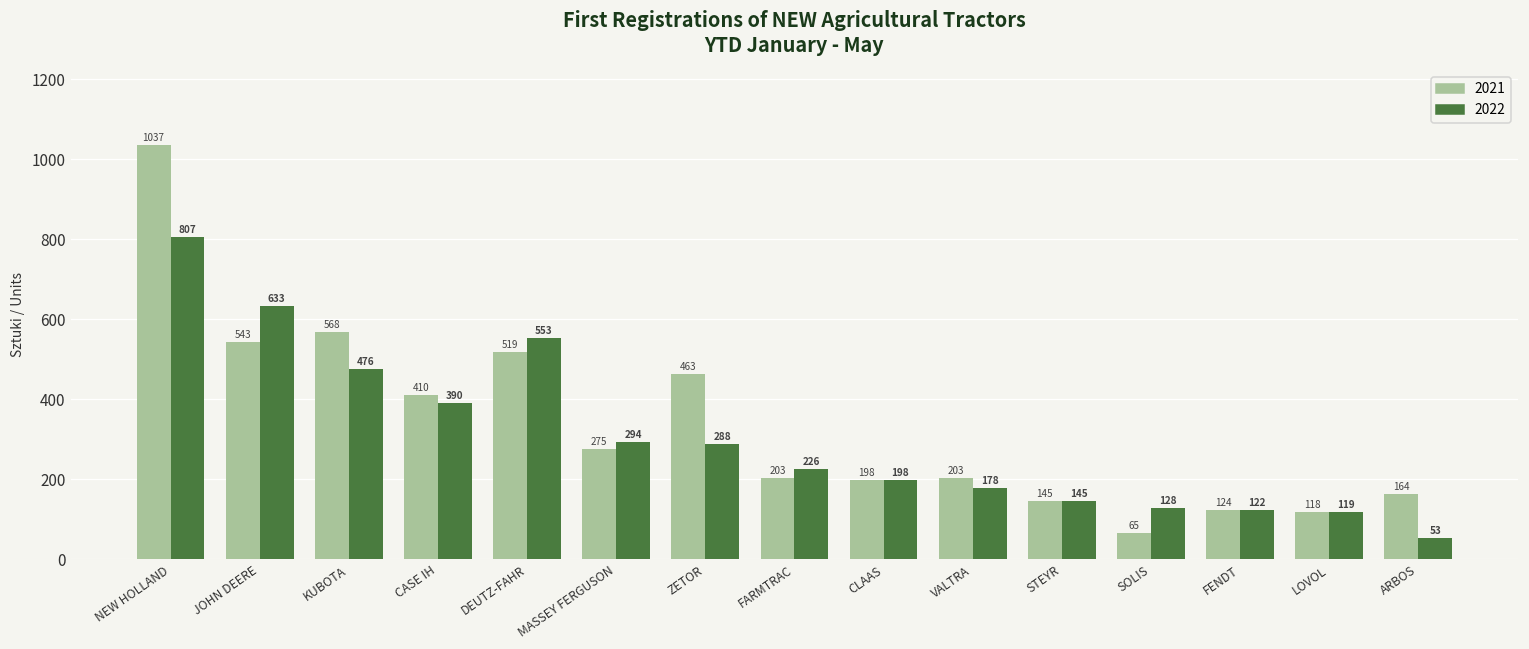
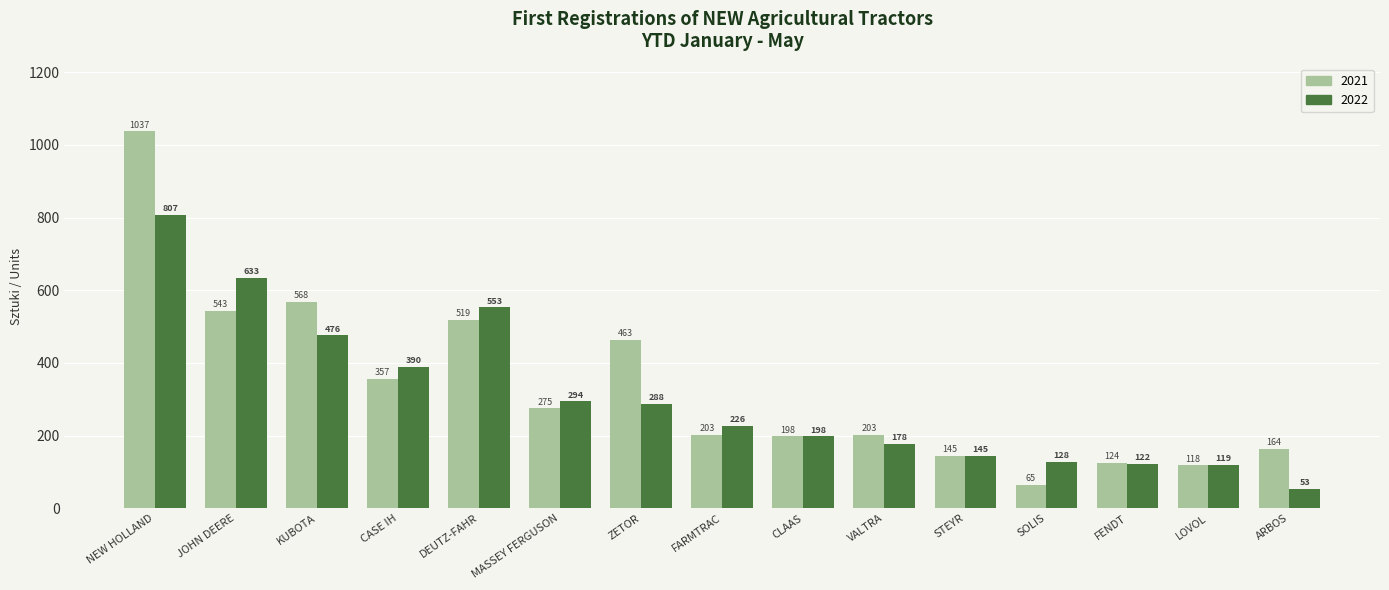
  {
    "2021": {
      "NEW HOLLAND": 1037,
      "JOHN DEERE": 543,
      "KUBOTA": 568,
-     "CASE IH": 410,
+     "CASE IH": 357,
      "DEUTZ-FAHR": 519,
      "MASSEY FERGUSON": 275,
      "ZETOR": 463,
      "FARMTRAC": 203,
      "CLAAS": 198,
      "VALTRA": 203,
      "STEYR": 145,
      "SOLIS": 65,
      "FENDT": 124,
      "LOVOL": 118,
      "ARBOS": 164
    },
    "2022": {
      "NEW HOLLAND": 807,
      "JOHN DEERE": 633,
      "KUBOTA": 476,
      "CASE IH": 390,
      "DEUTZ-FAHR": 553,
      "MASSEY FERGUSON": 294,
      "ZETOR": 288,
      "FARMTRAC": 226,
      "CLAAS": 198,
      "VALTRA": 178,
      "STEYR": 145,
      "SOLIS": 128,
      "FENDT": 122,
      "LOVOL": 119,
      "ARBOS": 53
    }
  }
